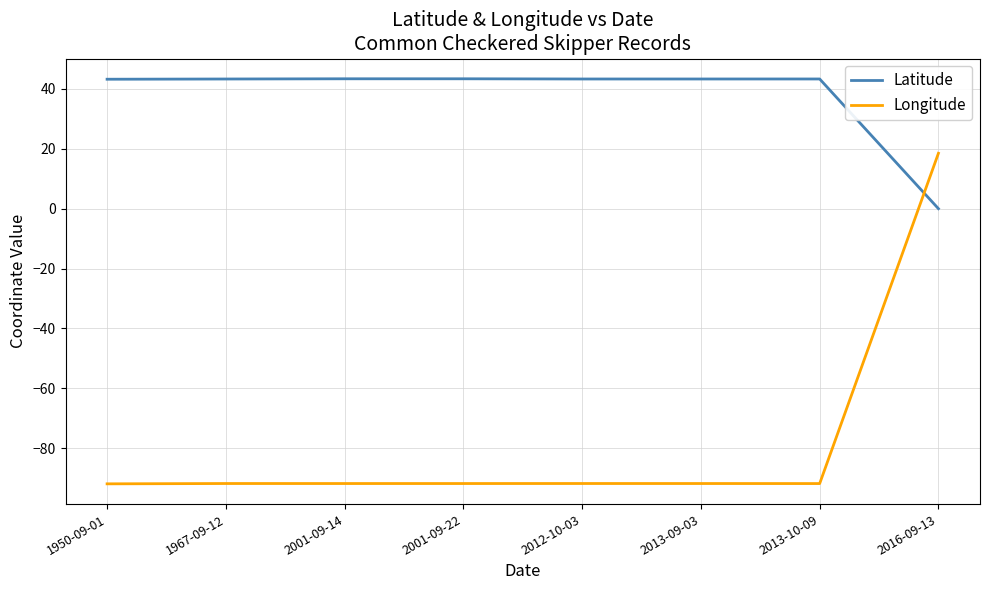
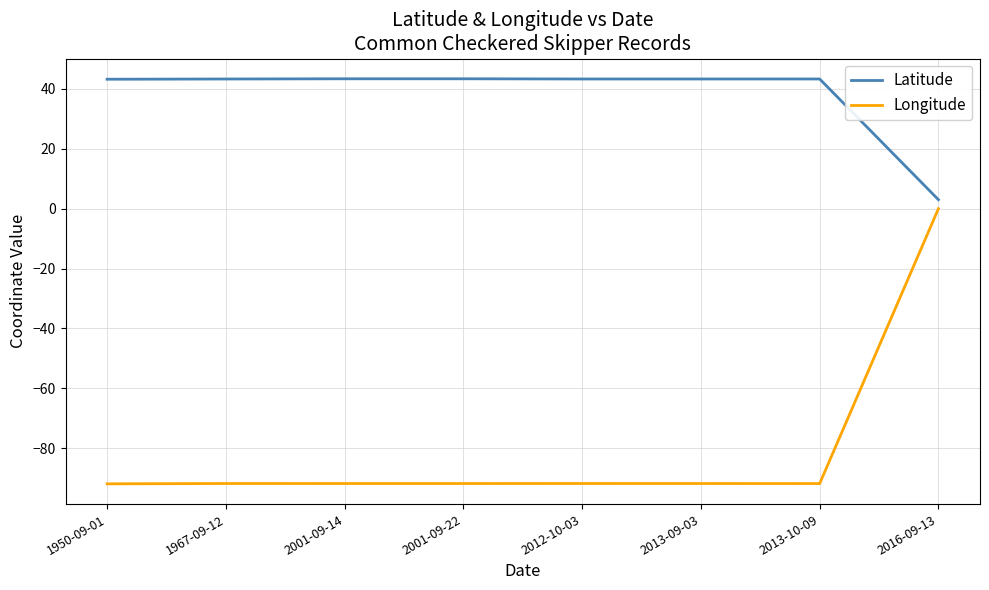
  {
    "Latitude": {
      "1950-09-01": 43,
      "1967-09-12": 43,
      "2001-09-14": 43,
      "2001-09-22": 43,
      "2012-10-03": 43,
      "2013-09-03": 43,
      "2013-10-09": 43,
-     "2016-09-13": 0
+     "2016-09-13": 3
    },
    "Longitude": {
      "1950-09-01": -92,
      "1967-09-12": -92,
      "2001-09-14": -92,
      "2001-09-22": -92,
      "2012-10-03": -92,
      "2013-09-03": -92,
      "2013-10-09": -92,
-     "2016-09-13": 19
+     "2016-09-13": 0
    }
  }
